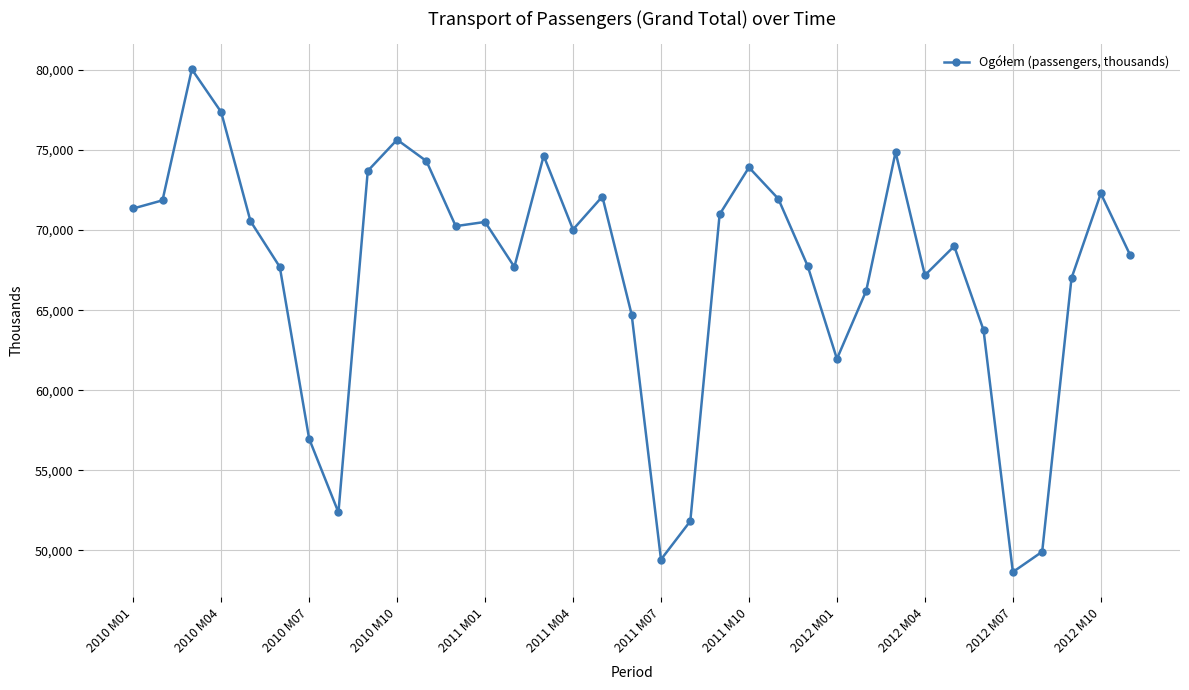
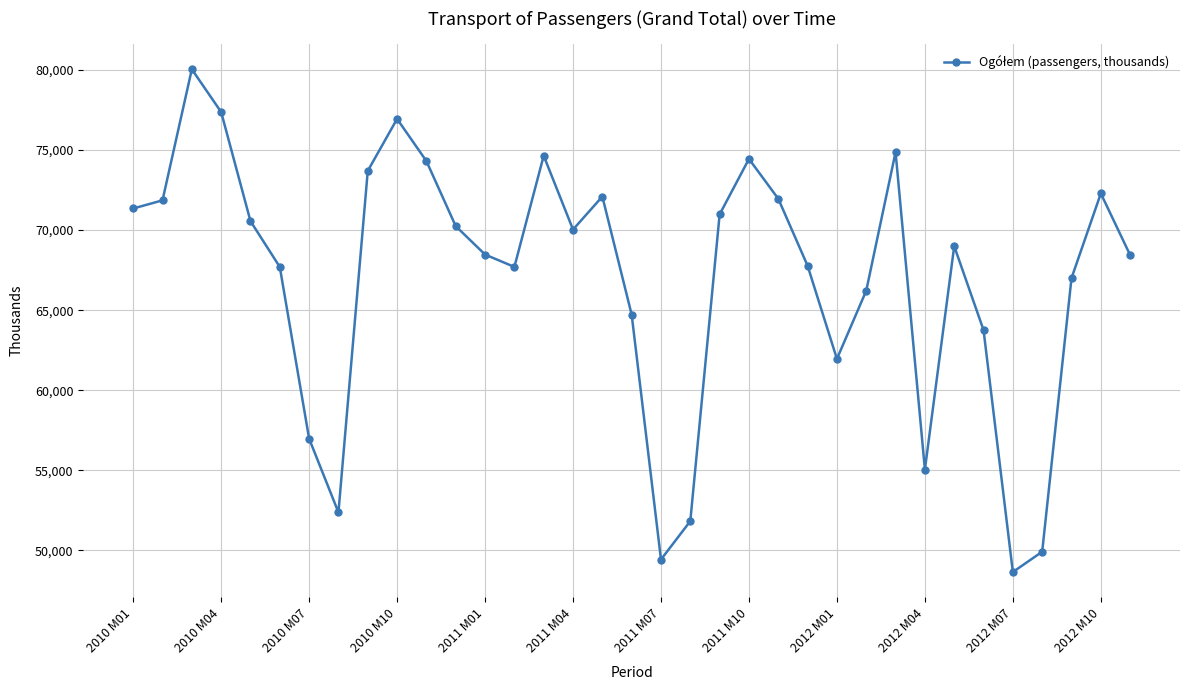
  {
    "2010 M01": "71,400",
    "2010 M04": "77,400",
    "2010 M07": "57,000",
-   "2010 M10": "75,600",
-   "2011 M01": "70,500",
+   "2010 M10": "76,900",
+   "2011 M01": "68,500",
    "2011 M04": "70,000",
    "2011 M07": "49,400",
-   "2011 M10": "73,900",
+   "2011 M10": "74,400",
    "2012 M01": "62,000",
-   "2012 M04": "67,200",
+   "2012 M04": "55,100",
    "2012 M07": "48,700",
    "2012 M10": "72,300"
  }
